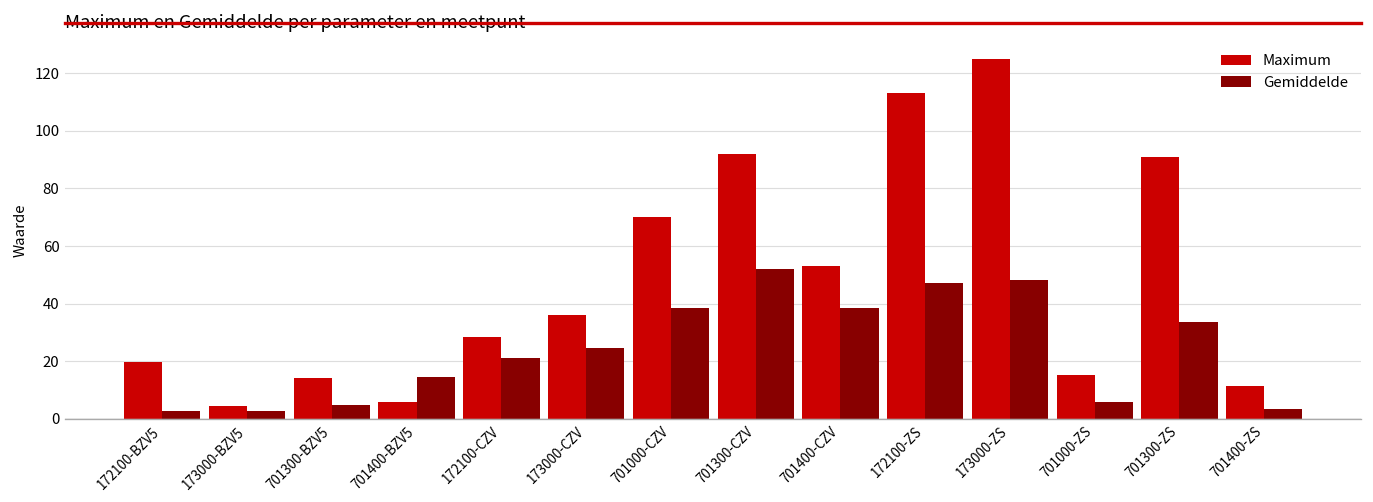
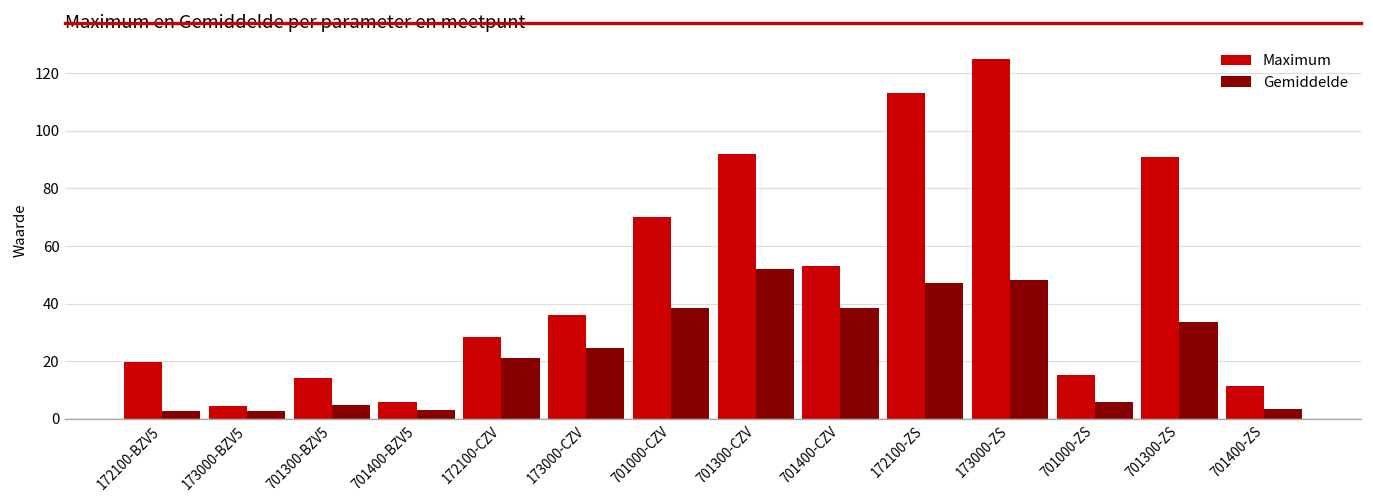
  {
    "Maximum": {
      "172100-BZV5": 20,
      "173000-BZV5": 4,
      "701300-BZV5": 14,
      "701400-BZV5": 6,
      "172100-CZV": 28,
      "173000-CZV": 36,
      "701000-CZV": 70,
      "701300-CZV": 92,
      "701400-CZV": 53,
      "172100-ZS": 113,
      "173000-ZS": 125,
      "701000-ZS": 15,
      "701300-ZS": 91,
      "701400-ZS": 11
    },
    "Gemiddelde": {
      "172100-BZV5": 3,
      "173000-BZV5": 3,
      "701300-BZV5": 5,
-     "701400-BZV5": 14,
+     "701400-BZV5": 3,
      "172100-CZV": 21,
      "173000-CZV": 25,
      "701000-CZV": 38,
      "701300-CZV": 52,
      "701400-CZV": 39,
      "172100-ZS": 47,
      "173000-ZS": 48,
      "701000-ZS": 6,
      "701300-ZS": 34,
      "701400-ZS": 3
    }
  }
